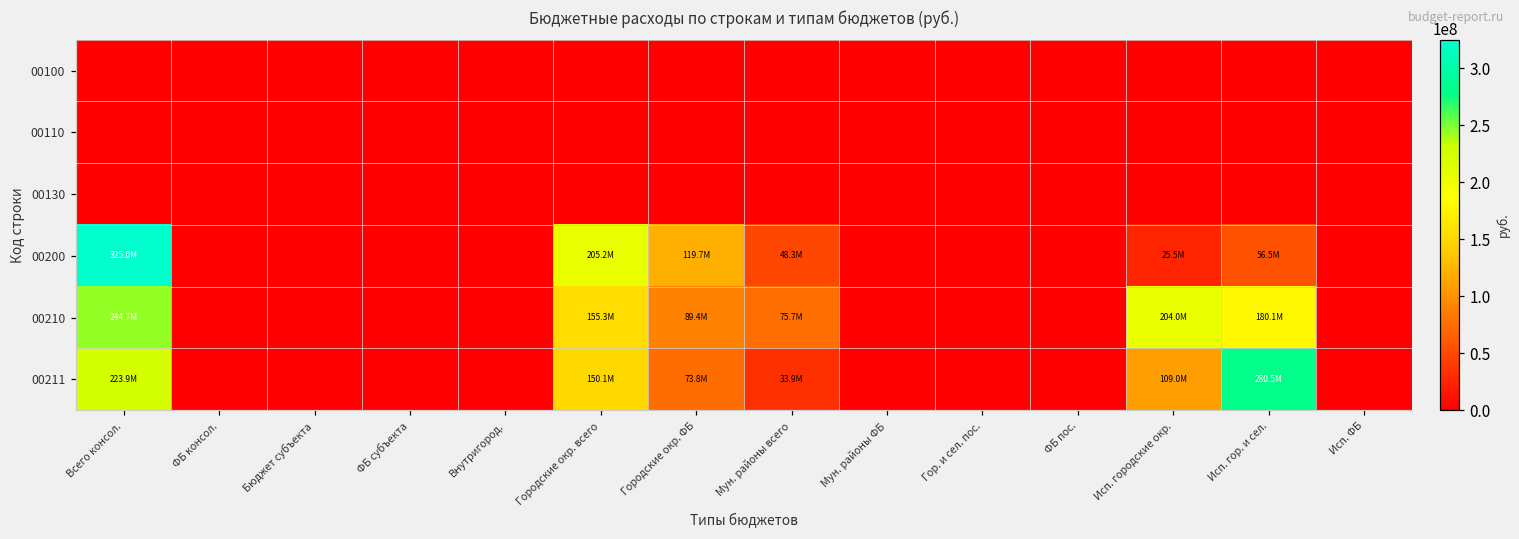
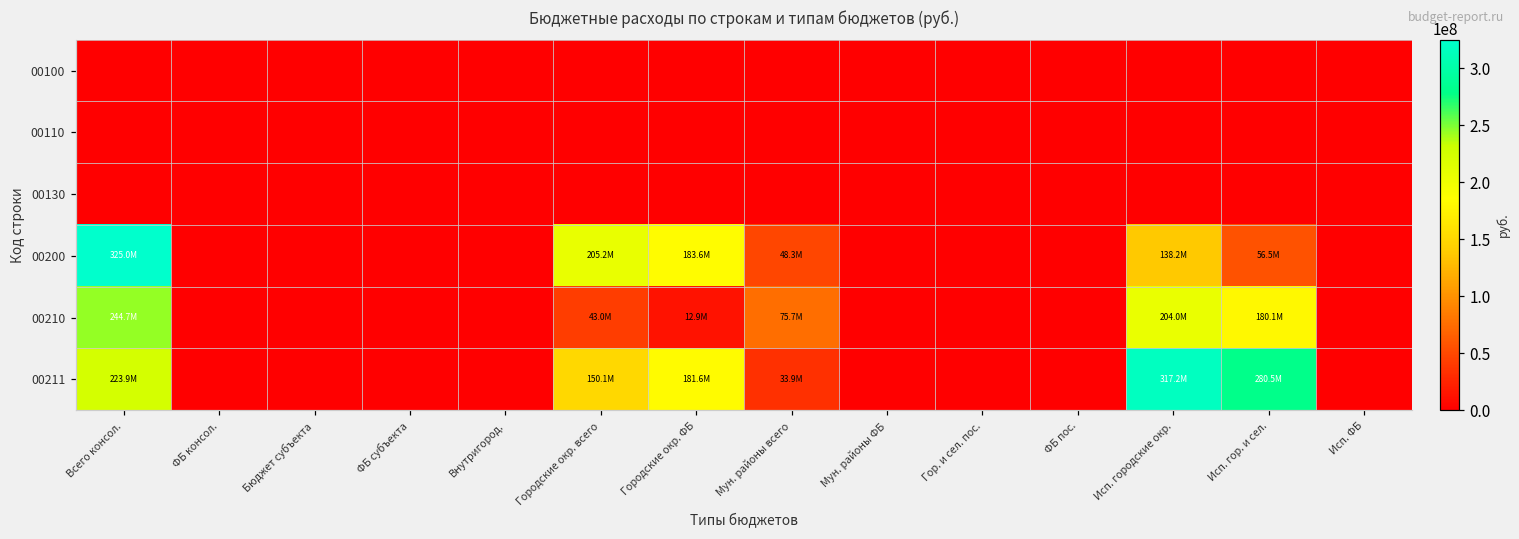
  {
    "00200": {
      "Всего консол.": "325.0M",
      "Городские окр. всего": "205.2M",
-     "Городские окр. ФБ": "119.7M",
+     "Городские окр. ФБ": "183.6M",
      "Мун. районы всего": "48.3M",
-     "Исп. городские окр.": "25.5M",
+     "Исп. городские окр.": "138.2M",
      "Исп. гор. и сел.": "56.5M"
    },
    "00210": {
      "Всего консол.": "244.7M",
-     "Городские окр. всего": "155.3M",
-     "Городские окр. ФБ": "89.4M",
+     "Городские окр. всего": "43.0M",
+     "Городские окр. ФБ": "12.9M",
      "Мун. районы всего": "75.7M",
      "Исп. городские окр.": "204.0M",
      "Исп. гор. и сел.": "180.1M"
    },
    "00211": {
      "Всего консол.": "223.9M",
      "Городские окр. всего": "150.1M",
-     "Городские окр. ФБ": "73.8M",
+     "Городские окр. ФБ": "181.6M",
      "Мун. районы всего": "33.9M",
-     "Исп. городские окр.": "109.0M",
+     "Исп. городские окр.": "317.2M",
      "Исп. гор. и сел.": "280.5M"
    }
  }
